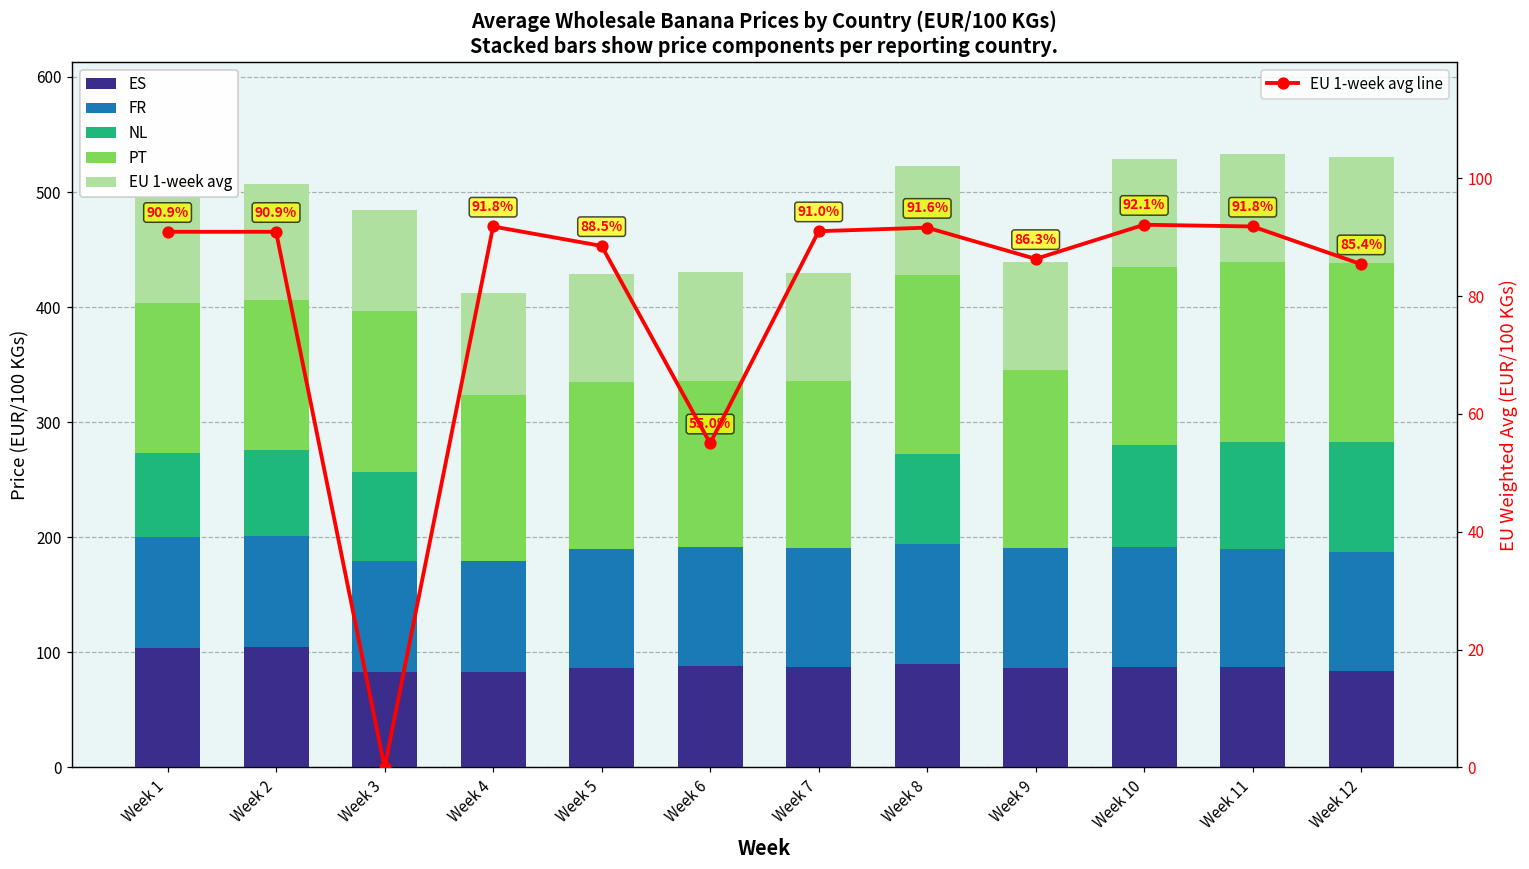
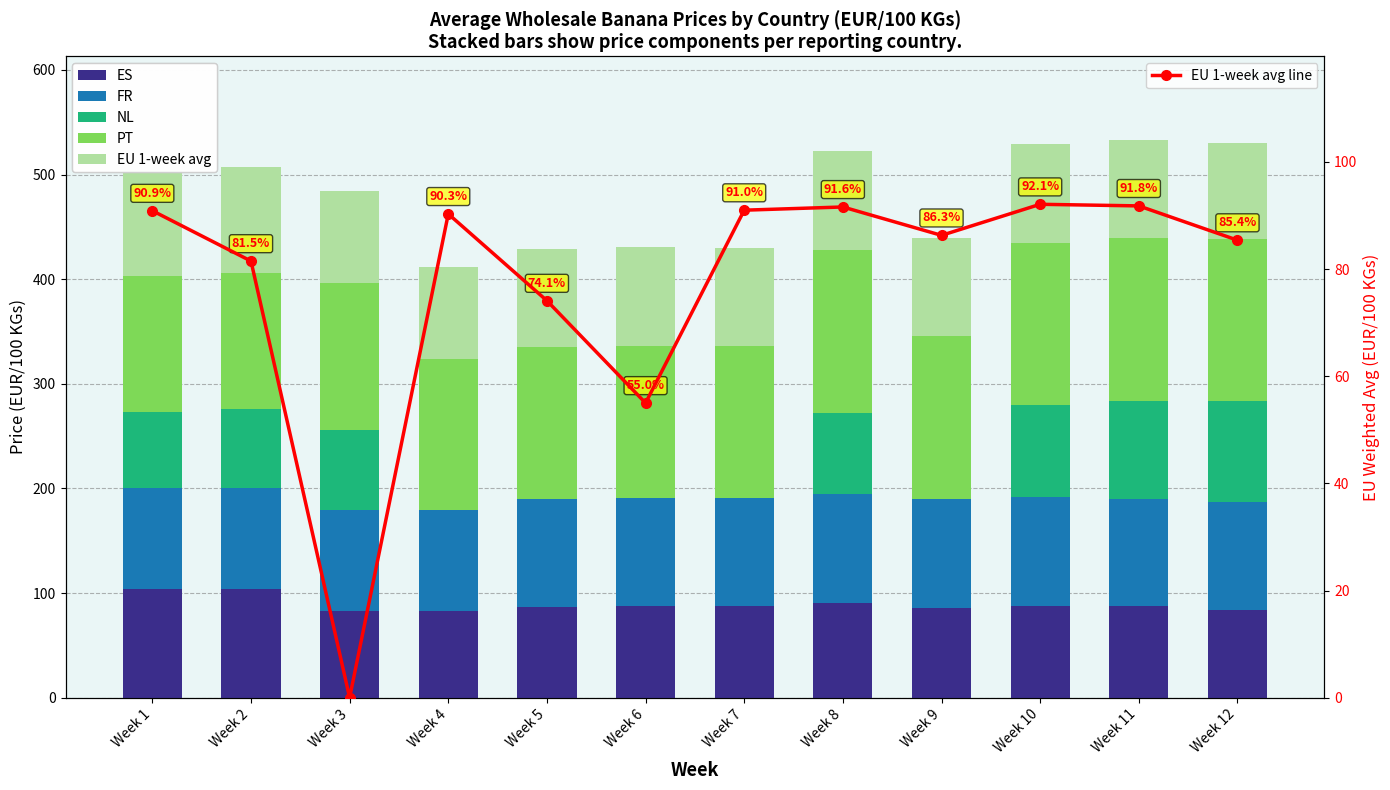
  {
    "EU 1-week avg line": {
-     "Week 2": "90.9%",
-     "Week 4": "91.8%",
-     "Week 5": "88.5%"
+     "Week 2": "81.5%",
+     "Week 4": "90.3%",
+     "Week 5": "74.1%"
    }
  }
